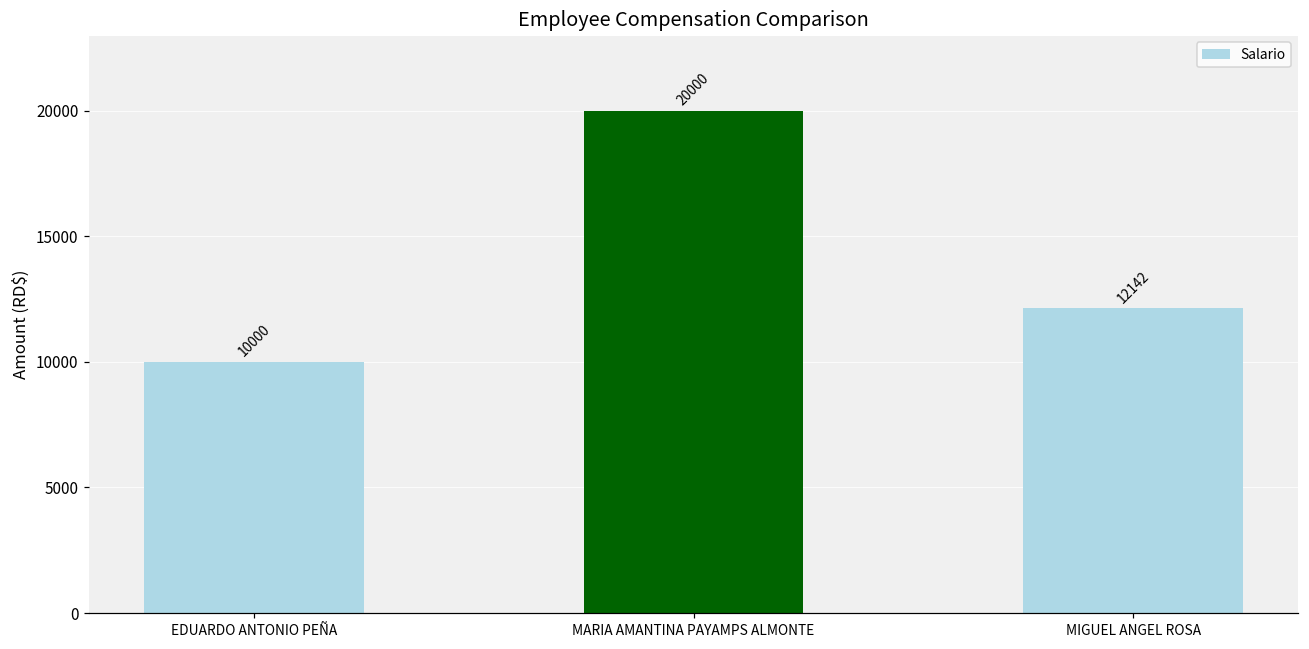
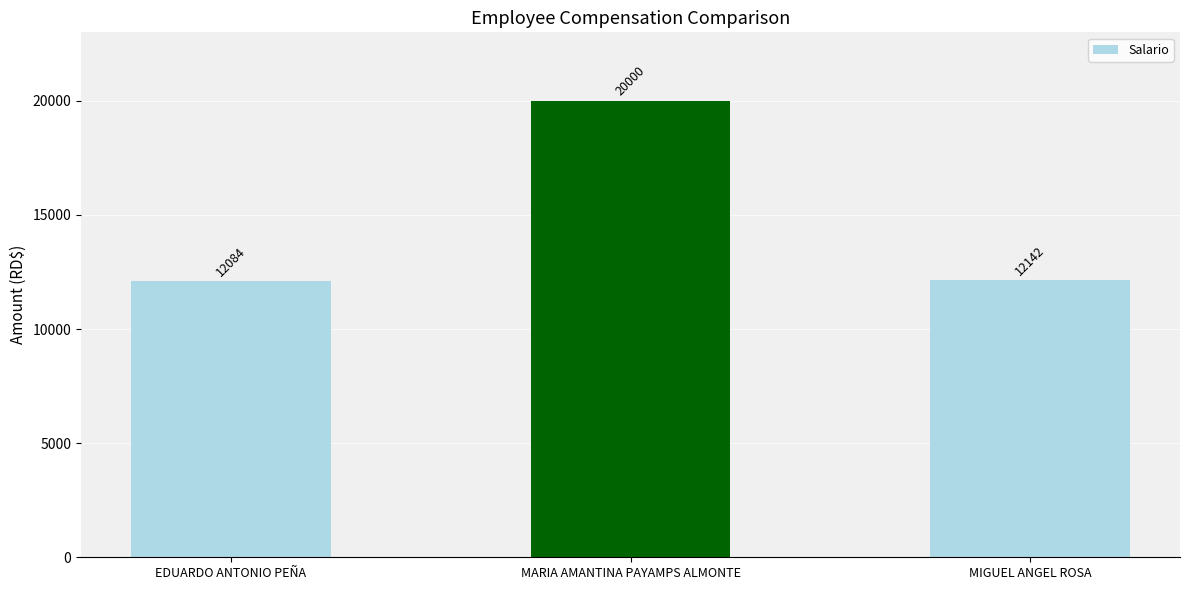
  {
-   "EDUARDO ANTONIO PEÑA": 10000,
+   "EDUARDO ANTONIO PEÑA": 12084,
    "MARIA AMANTINA PAYAMPS ALMONTE": 20000,
    "MIGUEL ANGEL ROSA": 12142
  }
